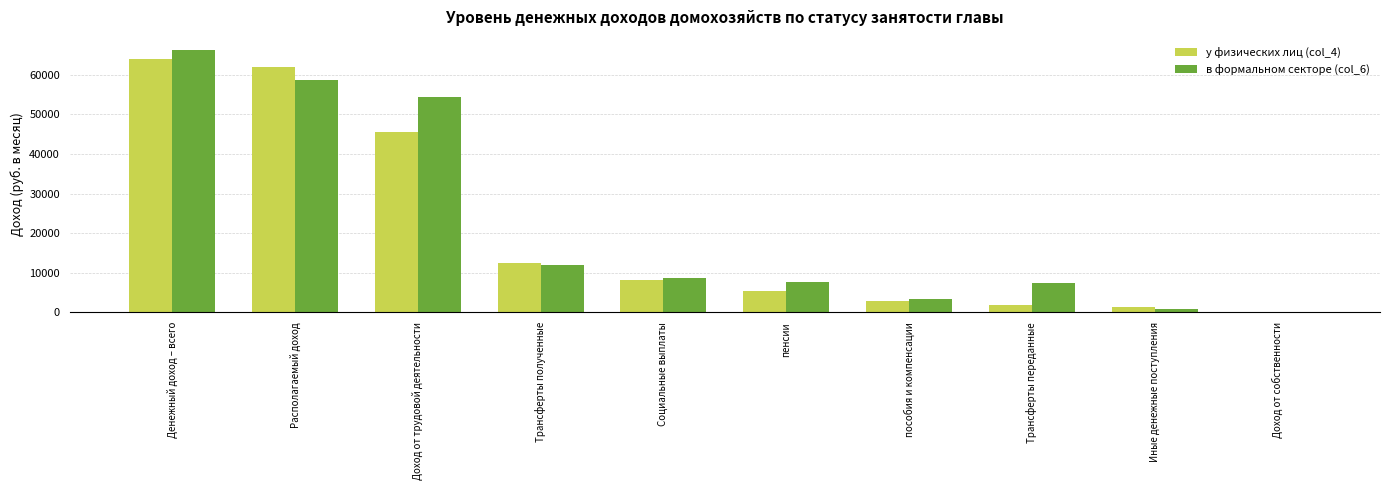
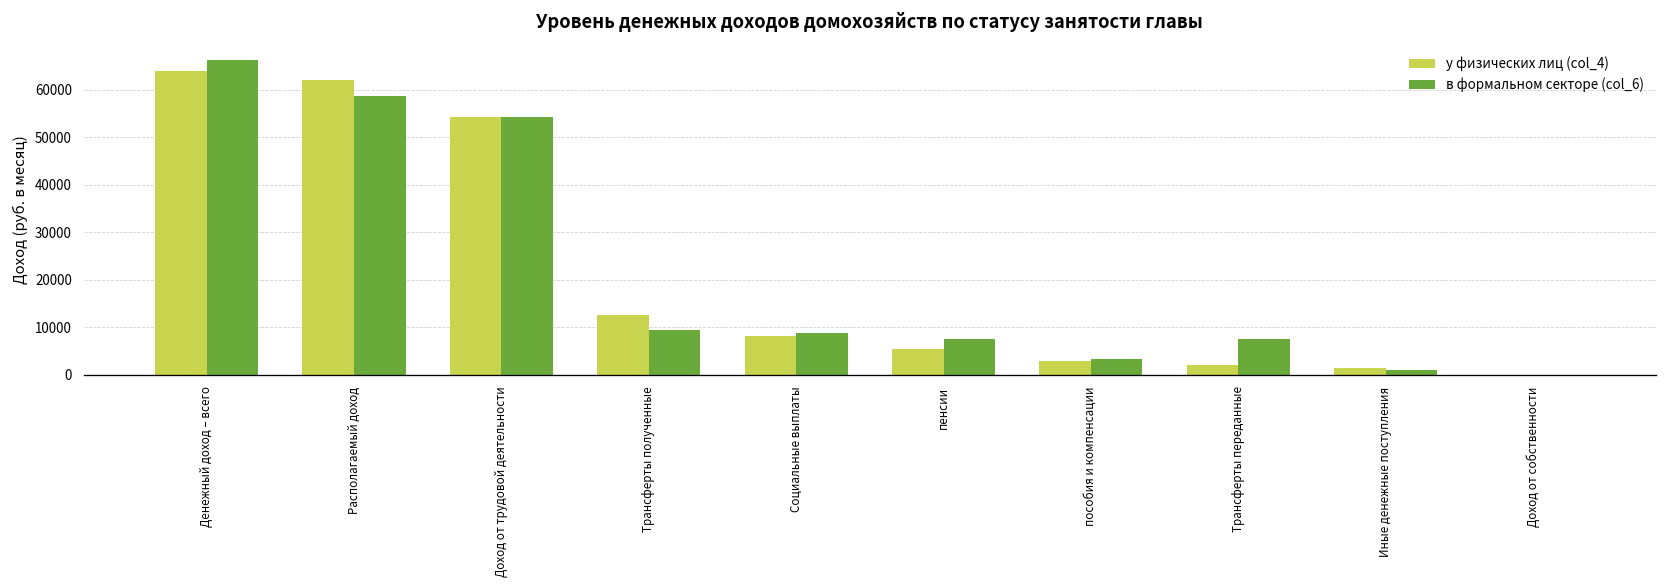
  {
    "у физических лиц (col_4)": {
      "Денежный доход – всего": 64000,
      "Располагаемый доход": 62000,
-     "Доход от трудовой деятельности": 46000,
+     "Доход от трудовой деятельности": 54000,
      "Трансферты полученные": 13000,
      "Социальные выплаты": 8000,
      "пенсии": 5000,
      "пособия и компенсации": 3000,
      "Трансферты переданные": 2000,
      "Иные денежные поступления": 1000
    },
    "в формальном секторе (col_6)": {
      "Денежный доход – всего": 66000,
      "Располагаемый доход": 59000,
      "Доход от трудовой деятельности": 54000,
-     "Трансферты полученные": 12000,
+     "Трансферты полученные": 9000,
      "Социальные выплаты": 9000,
      "пенсии": 8000,
      "пособия и компенсации": 3000,
      "Трансферты переданные": 8000,
      "Иные денежные поступления": 1000
    }
  }
